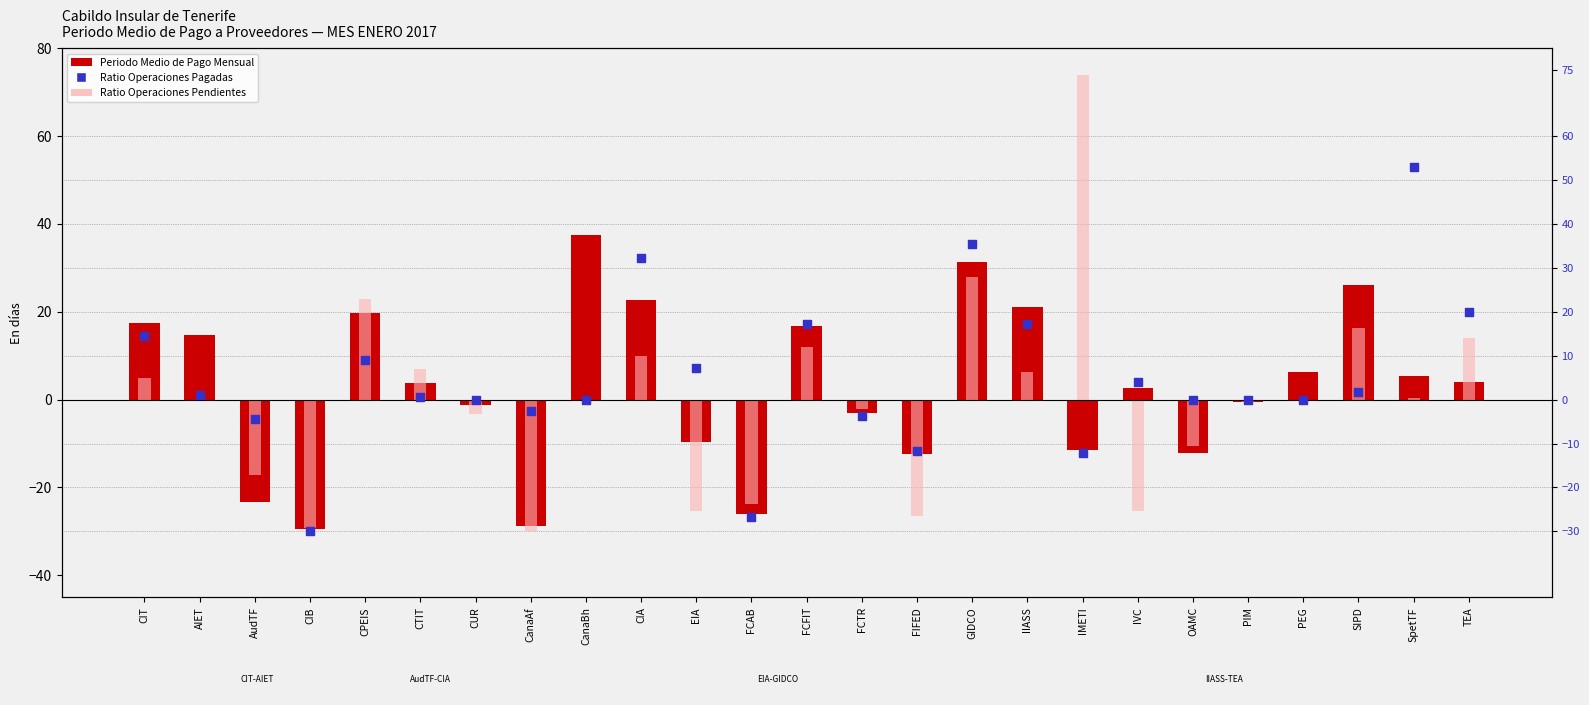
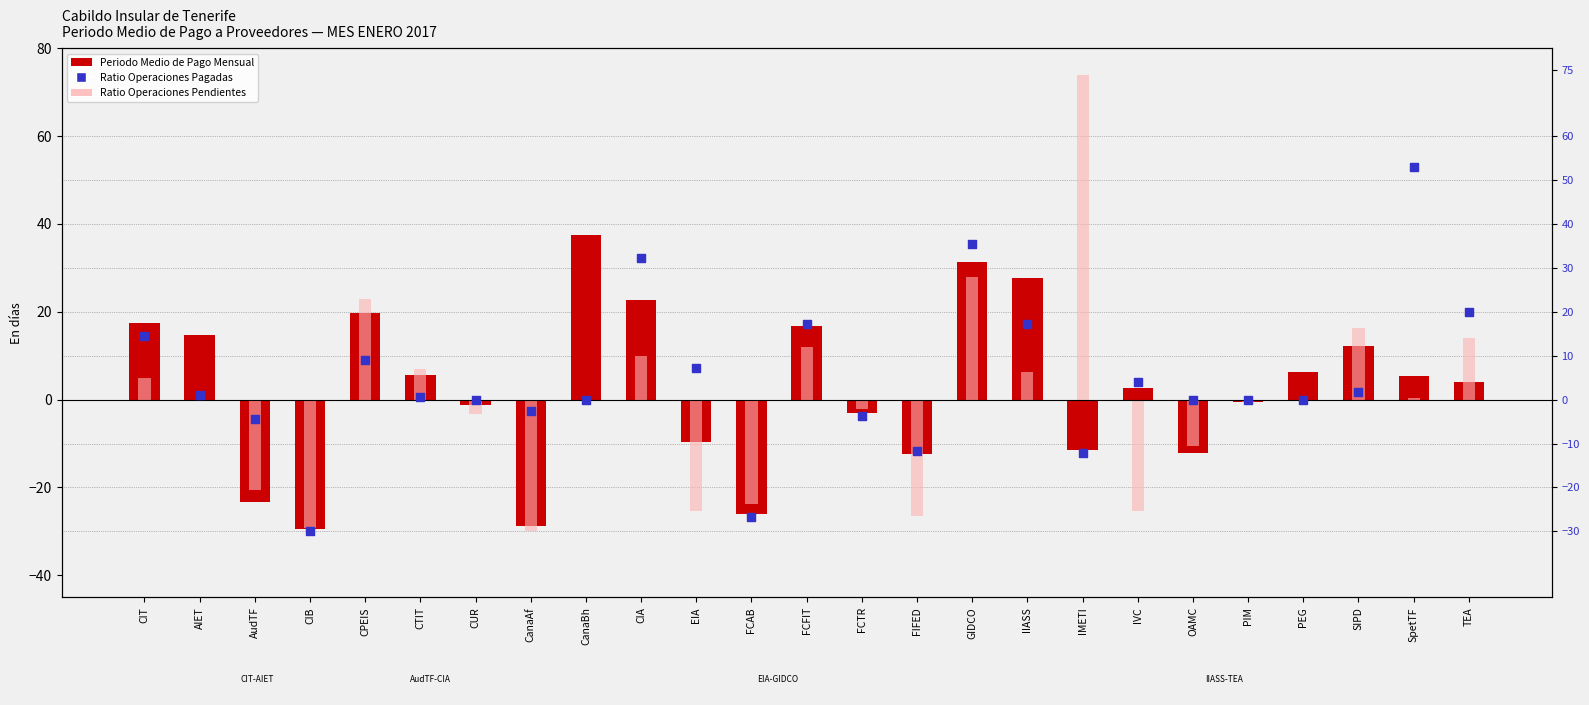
  {
    "Periodo Medio de Pago Mensual": {
      "CIT": 17,
      "AIET": 15,
      "AudTF": -23,
      "CIB": -29,
-     "CTIT": 4,
+     "CTIT": 6,
      "CanaBh": 37,
      "CIA": 23,
      "FCAB": -26,
      "FCFIT": 17,
      "FCTR": -3,
      "GIDCO": 31,
-     "IIASS": 21,
+     "IIASS": 28,
      "IMETI": -12,
      "IVC": 3,
      "OAMC": -12,
      "PEG": 6,
-     "SIPD": 26,
+     "SIPD": 12,
      "SpetTF": 5
    },
    "Ratio Operaciones Pendientes": {
      "AIET": 0,
-     "AudTF": -17,
+     "AudTF": -21,
      "CIB": -29,
      "CPEIS": 23,
      "CTIT": 7,
      "CUR": -3,
      "CanaAf": -30,
      "CanaBh": 0,
      "EIA": -25,
      "FIFED": -27,
      "IMETI": 74,
      "IVC": -25,
      "PEG": 0,
      "TEA": 14
    }
  }
